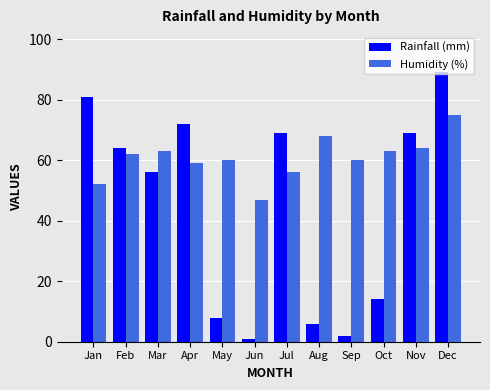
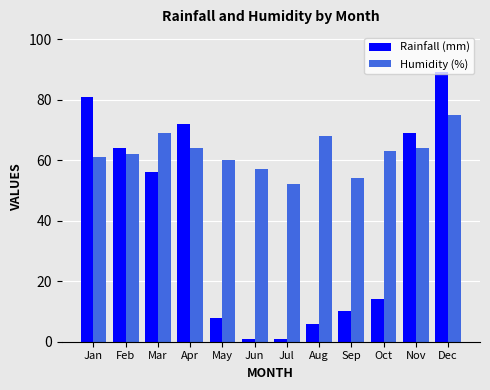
  {
    "Rainfall (mm)": {
      "Jan": 81,
      "Feb": 64,
      "Mar": 56,
      "Apr": 72,
      "May": 8,
      "Jun": 1,
-     "Jul": 69,
+     "Jul": 1,
      "Aug": 6,
-     "Sep": 2,
+     "Sep": 10,
      "Oct": 14,
      "Nov": 69
    },
    "Humidity (%)": {
-     "Jan": 52,
+     "Jan": 61,
      "Feb": 62,
-     "Mar": 63,
-     "Apr": 59,
+     "Mar": 69,
+     "Apr": 64,
      "May": 60,
-     "Jun": 47,
-     "Jul": 56,
+     "Jun": 57,
+     "Jul": 52,
      "Aug": 68,
-     "Sep": 60,
+     "Sep": 54,
      "Oct": 63,
      "Nov": 64,
      "Dec": 75
    }
  }
